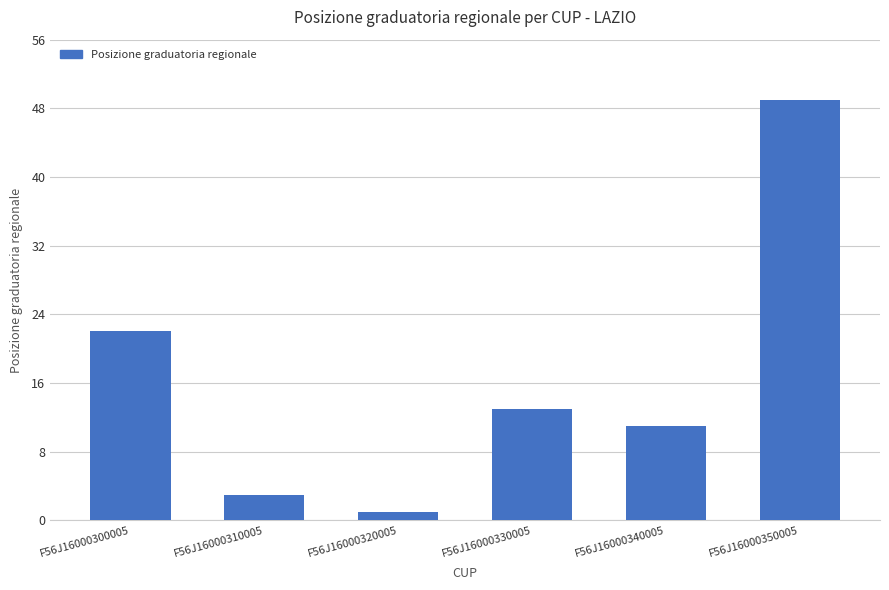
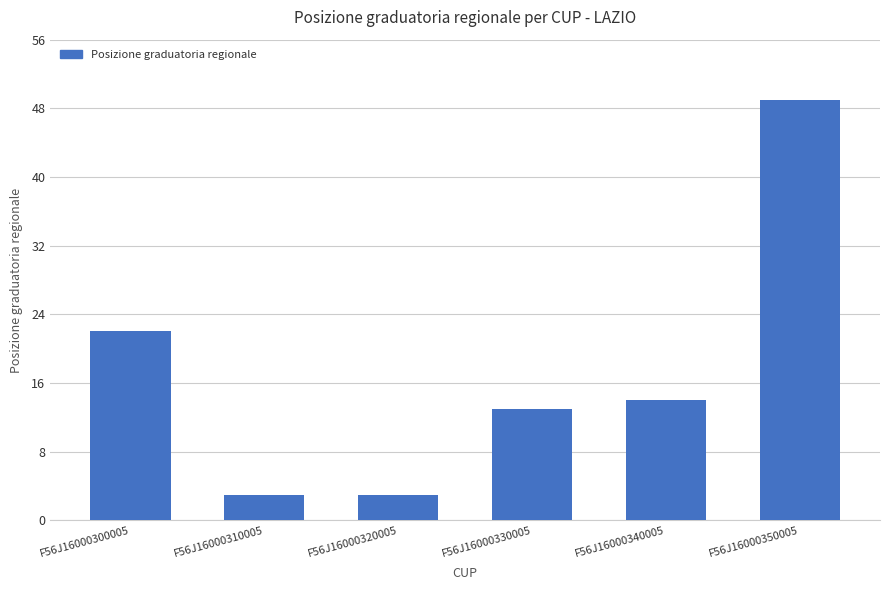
  {
    "F56J16000300005": 22,
    "F56J16000310005": 3,
-   "F56J16000320005": 1,
+   "F56J16000320005": 3,
    "F56J16000330005": 13,
-   "F56J16000340005": 11,
+   "F56J16000340005": 14,
    "F56J16000350005": 49
  }
